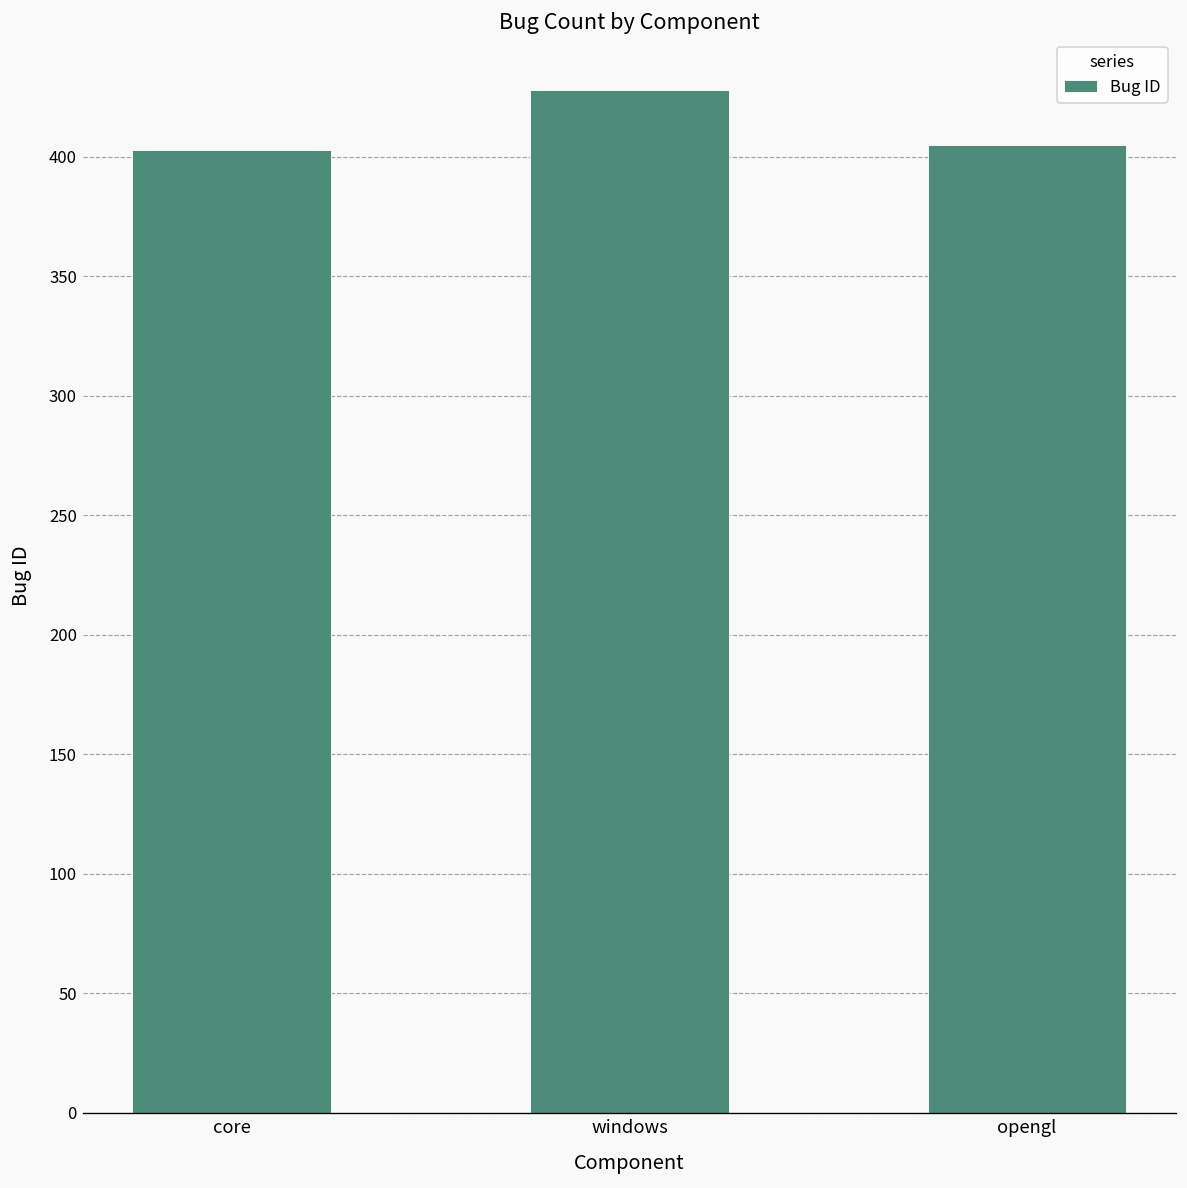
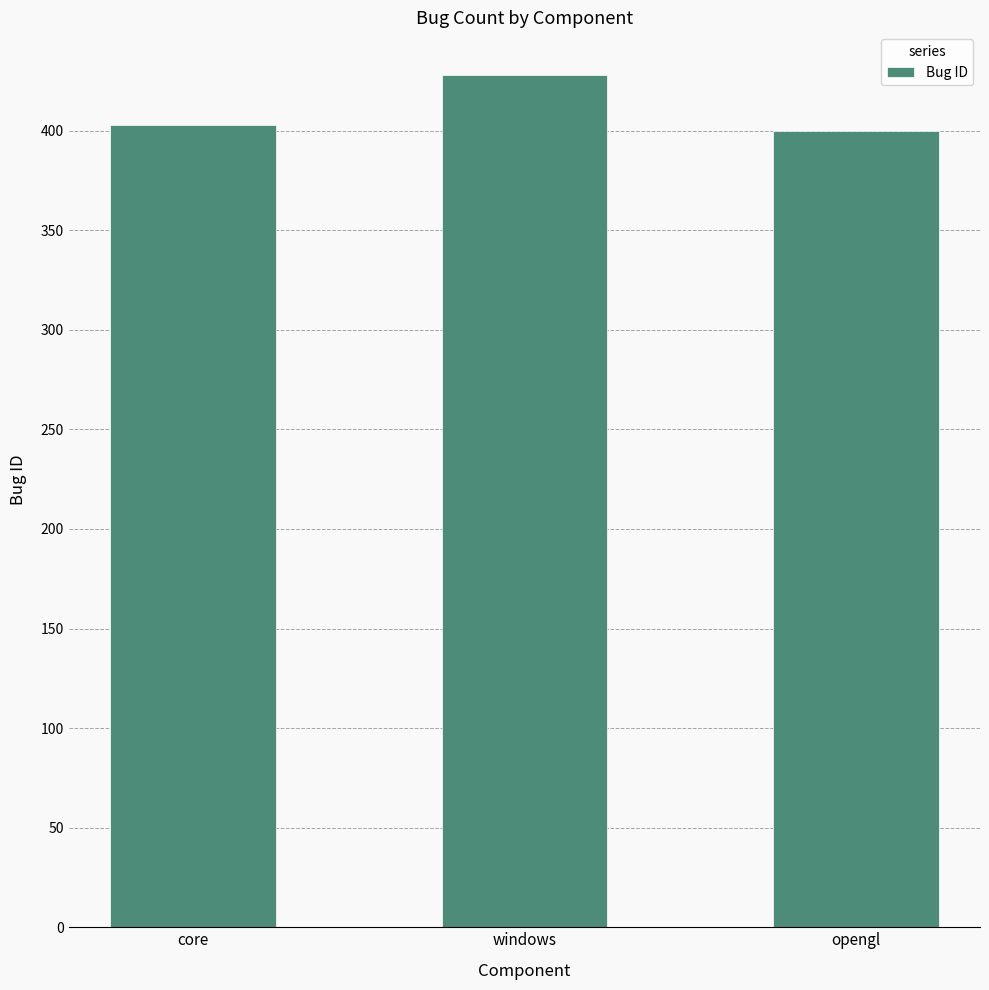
  {
    "core": 403,
    "windows": 428,
-   "opengl": 405
+   "opengl": 400
  }
